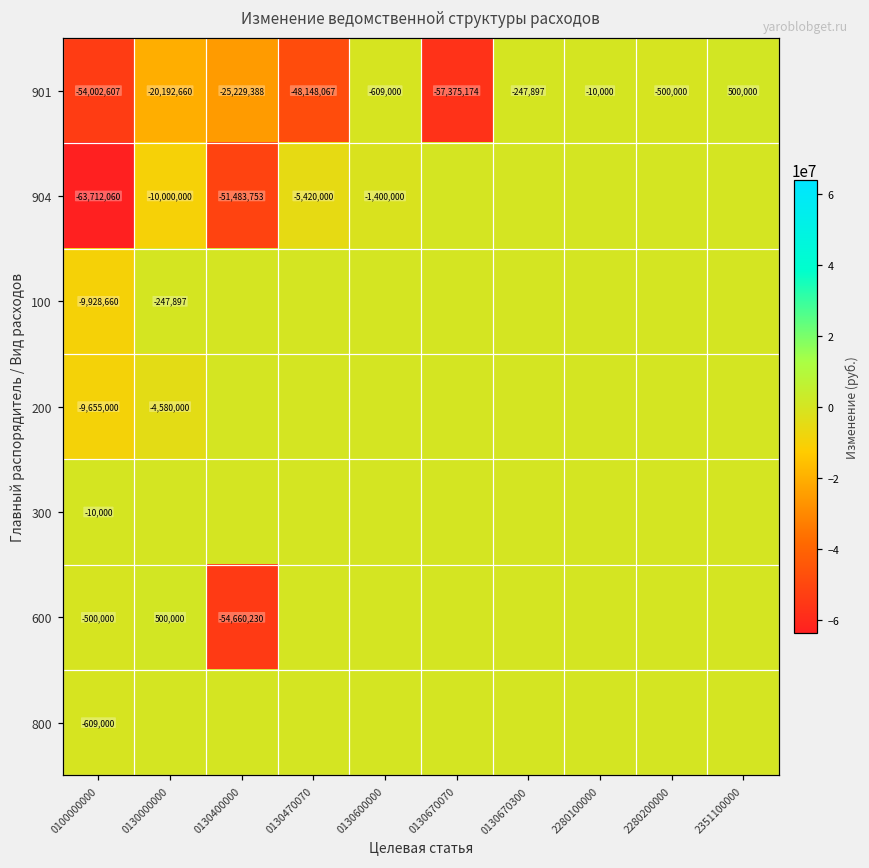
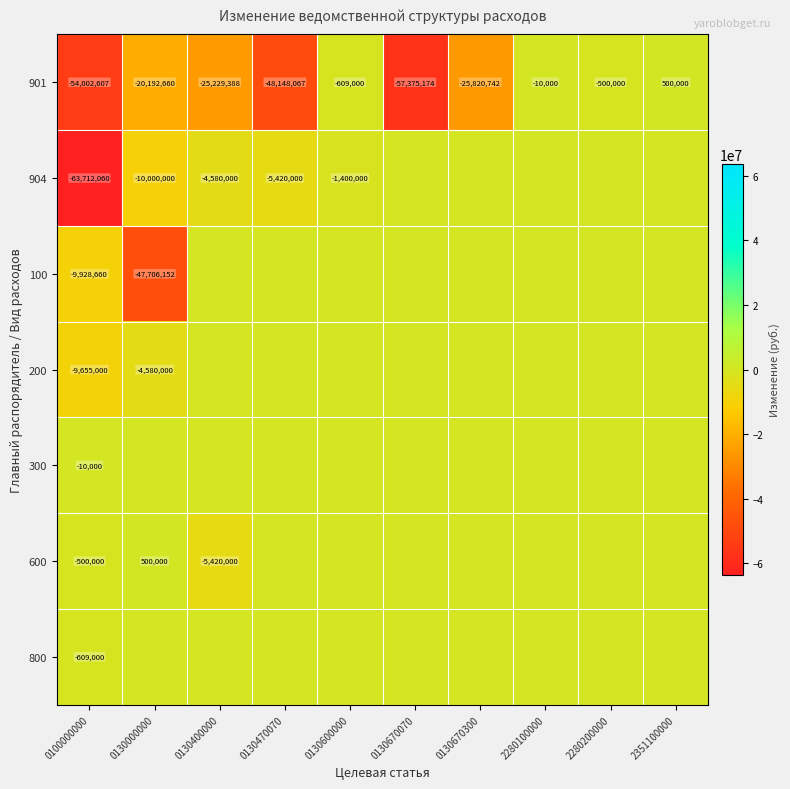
  {
    "901": {
-     "0130670300": "-247,897"
+     "0130670300": "-25,820,742"
    },
    "904": {
-     "0130400000": "-51,483,753"
+     "0130400000": "-4,580,000"
    },
    "100": {
-     "0130000000": "-247,897"
+     "0130000000": "-47,706,152"
    },
    "600": {
-     "0130400000": "-54,660,230"
+     "0130400000": "-5,420,000"
    }
  }
